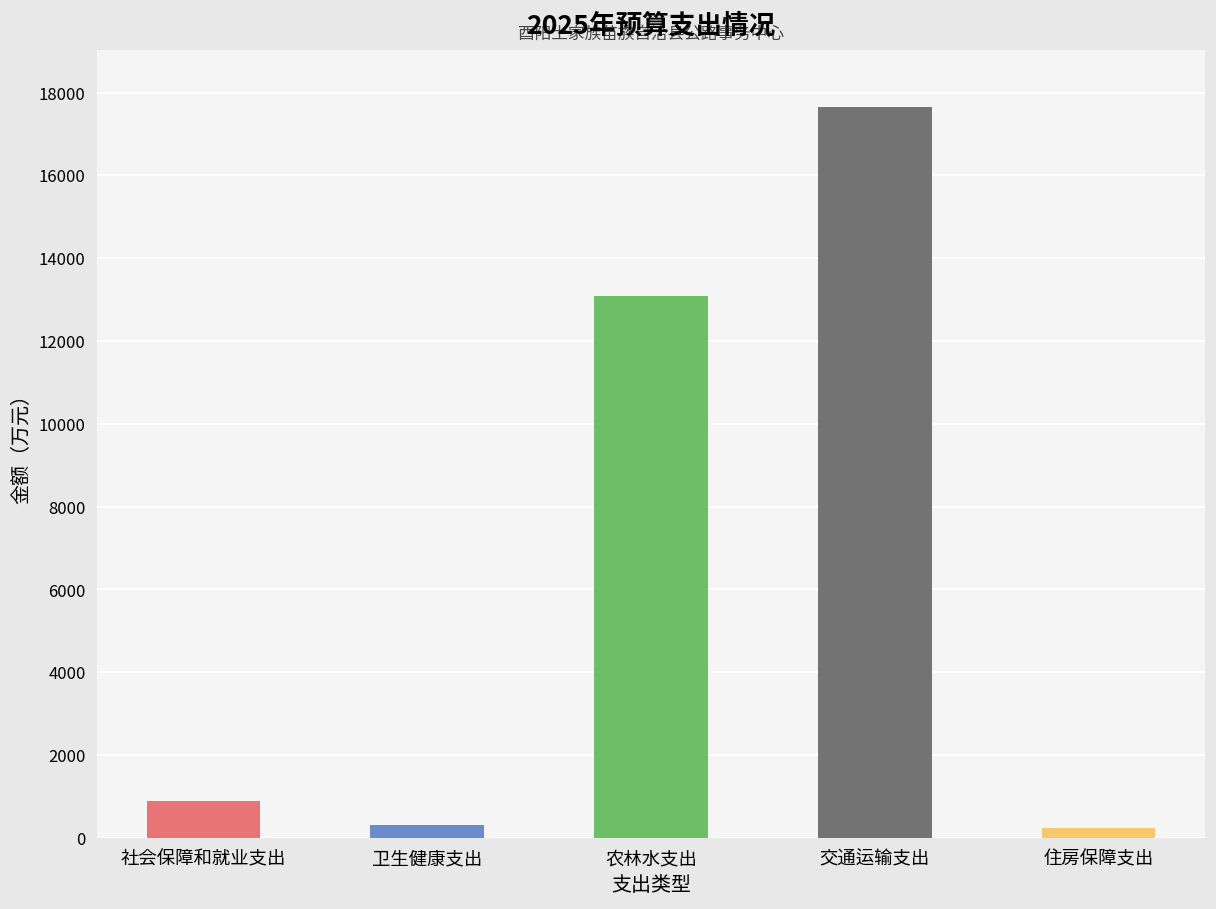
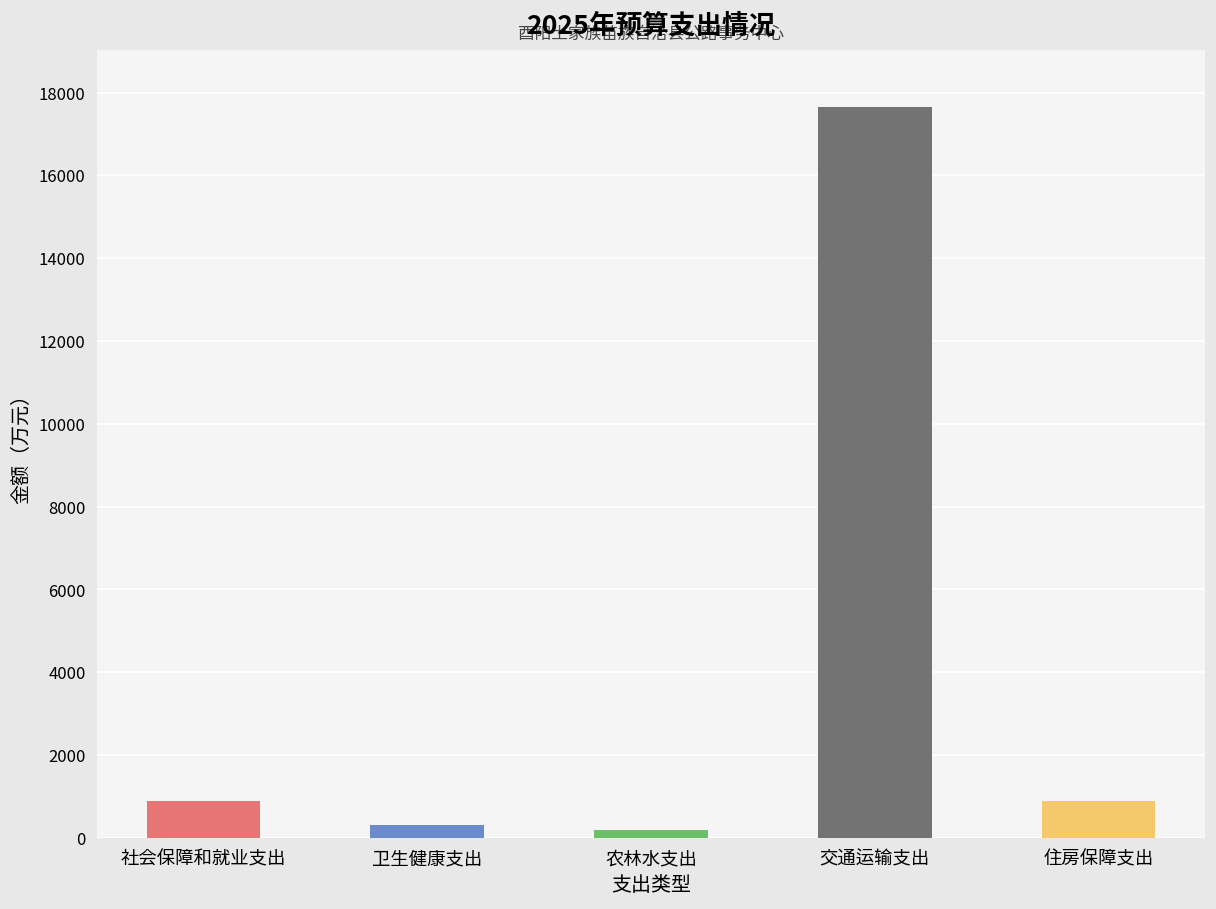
  {
    "社会保障和就业支出": 900,
    "卫生健康支出": 300,
-   "农林水支出": 13100,
+   "农林水支出": 200,
    "交通运输支出": 17600,
-   "住房保障支出": 200
+   "住房保障支出": 900
  }
